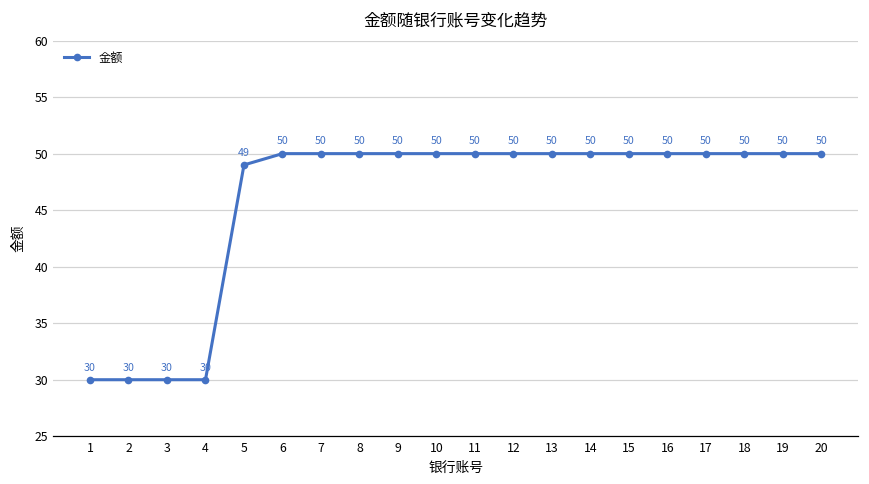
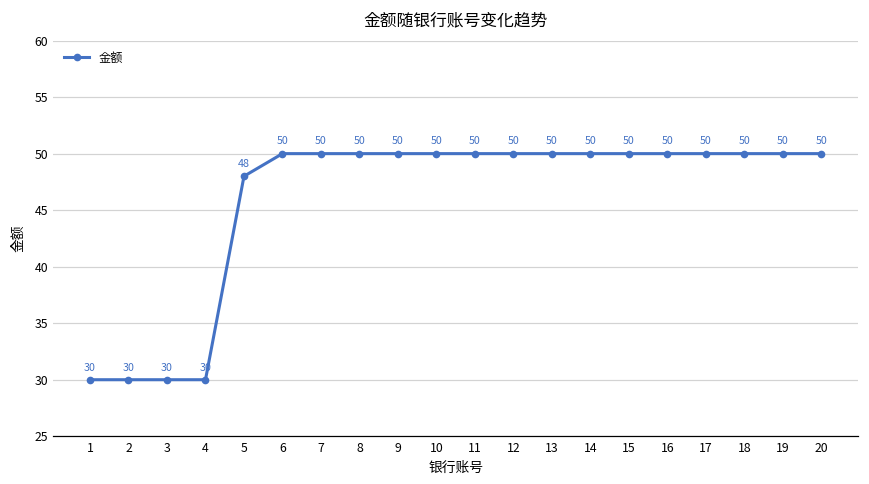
  {
    "1": 30,
    "2": 30,
    "3": 30,
    "4": 30,
-   "5": 49,
+   "5": 48,
    "6": 50,
    "7": 50,
    "8": 50,
    "9": 50,
    "10": 50,
    "11": 50,
    "12": 50,
    "13": 50,
    "14": 50,
    "15": 50,
    "16": 50,
    "17": 50,
    "18": 50,
    "19": 50,
    "20": 50
  }
